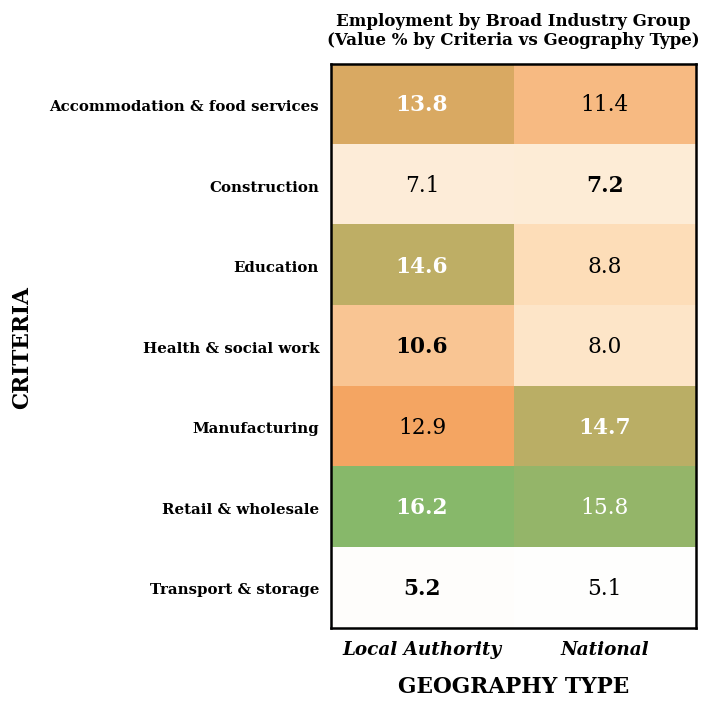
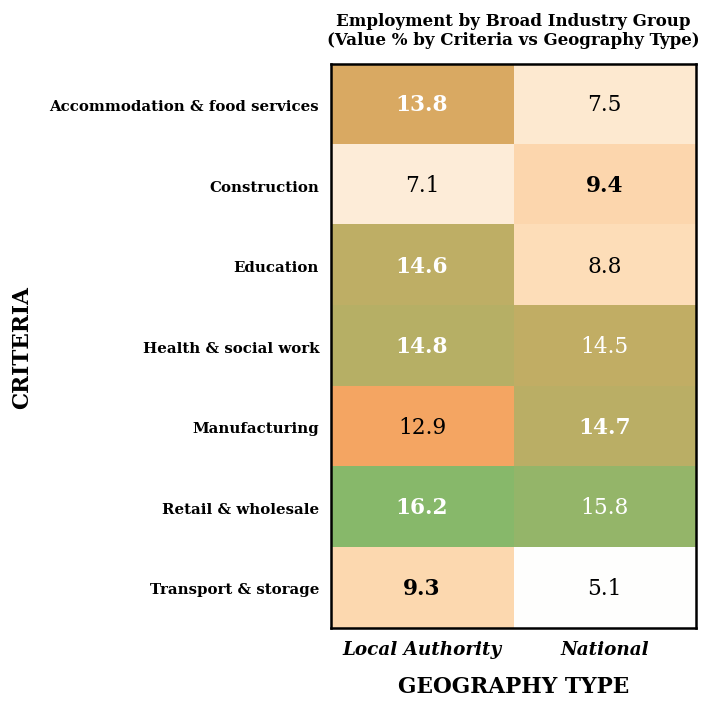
  {
    "Accommodation & food services": {
      "Local Authority": 13.8,
-     "National": 11.4
+     "National": 7.5
    },
    "Construction": {
      "Local Authority": 7.1,
-     "National": 7.2
+     "National": 9.4
    },
    "Education": {
      "Local Authority": 14.6,
      "National": 8.8
    },
    "Health & social work": {
-     "Local Authority": 10.6,
-     "National": 8.0
+     "Local Authority": 14.8,
+     "National": 14.5
    },
    "Manufacturing": {
      "Local Authority": 12.9,
      "National": 14.7
    },
    "Retail & wholesale": {
      "Local Authority": 16.2,
      "National": 15.8
    },
    "Transport & storage": {
-     "Local Authority": 5.2,
+     "Local Authority": 9.3,
      "National": 5.1
    }
  }
